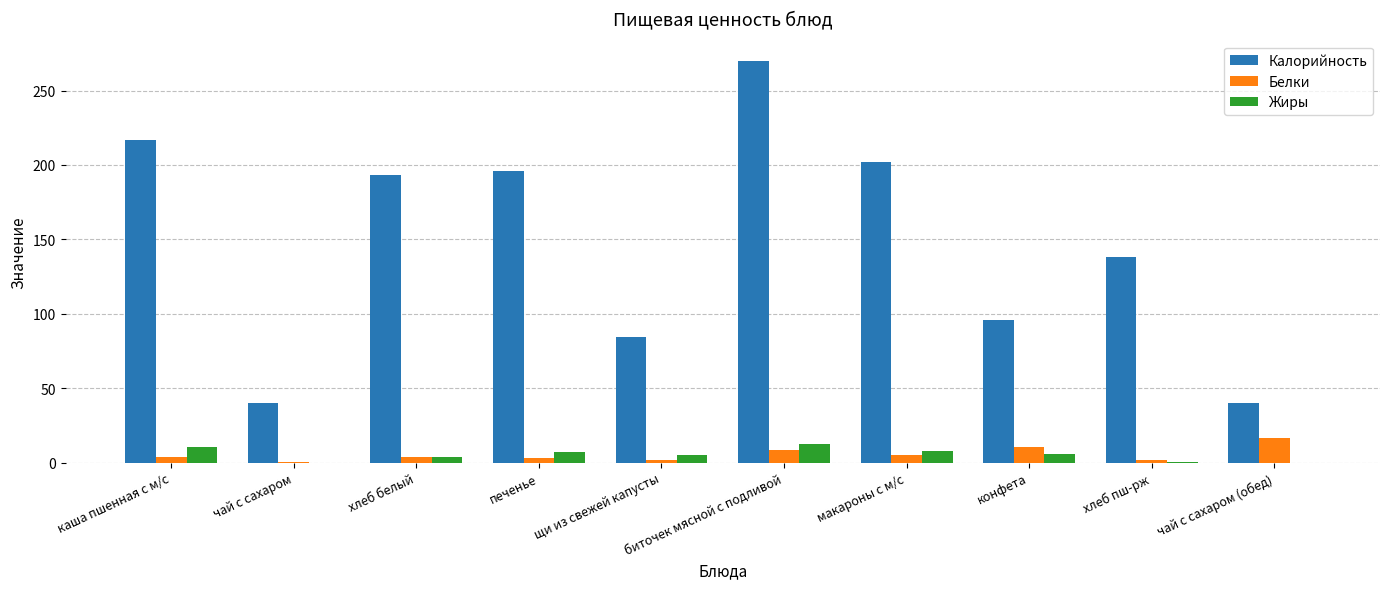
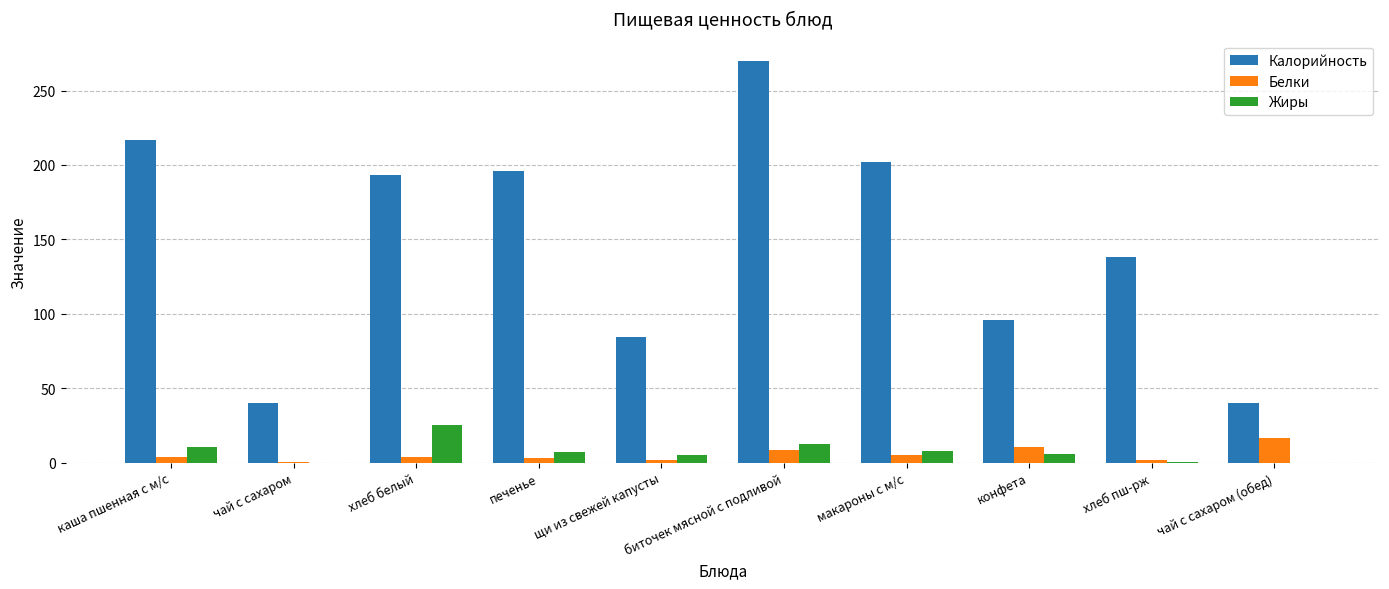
  {
    "Калорийность": {
      "каша пшенная с м/с": 217,
      "чай с сахаром": 40,
      "хлеб белый": 193,
      "печенье": 196,
      "щи из свежей капусты": 84,
      "биточек мясной с подливой": 270,
      "макароны с м/с": 202,
      "конфета": 96,
      "хлеб пш-рж": 138,
      "чай с сахаром (обед)": 40
    },
    "Белки": {
      "каша пшенная с м/с": 4,
      "хлеб белый": 4,
      "печенье": 3,
      "щи из свежей капусты": 2,
      "биточек мясной с подливой": 8,
      "макароны с м/с": 5,
      "конфета": 11,
      "чай с сахаром (обед)": 17
    },
    "Жиры": {
      "каша пшенная с м/с": 10,
      "чай с сахаром": 0,
-     "хлеб белый": 4,
+     "хлеб белый": 25,
      "печенье": 7,
      "щи из свежей капусты": 5,
      "биточек мясной с подливой": 13,
      "макароны с м/с": 8,
      "конфета": 6,
      "чай с сахаром (обед)": 0
    }
  }
